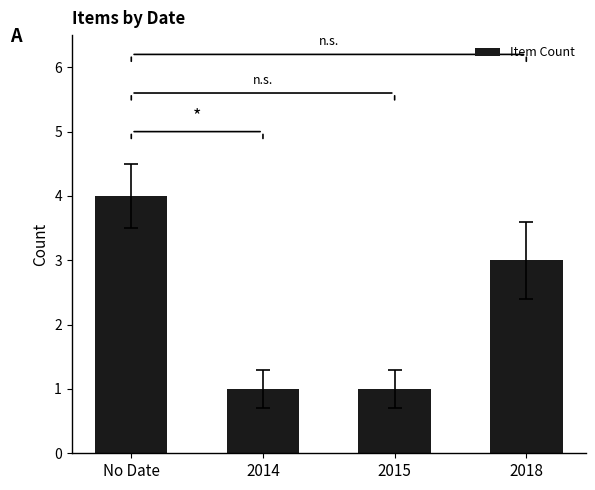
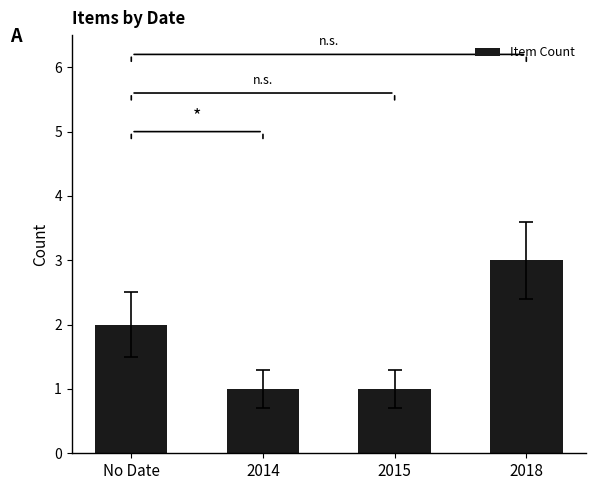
  {
    "Item Count": {
-     "No Date": 4,
+     "No Date": 2,
      "2014": 1,
      "2015": 1,
      "2018": 3
    }
  }
